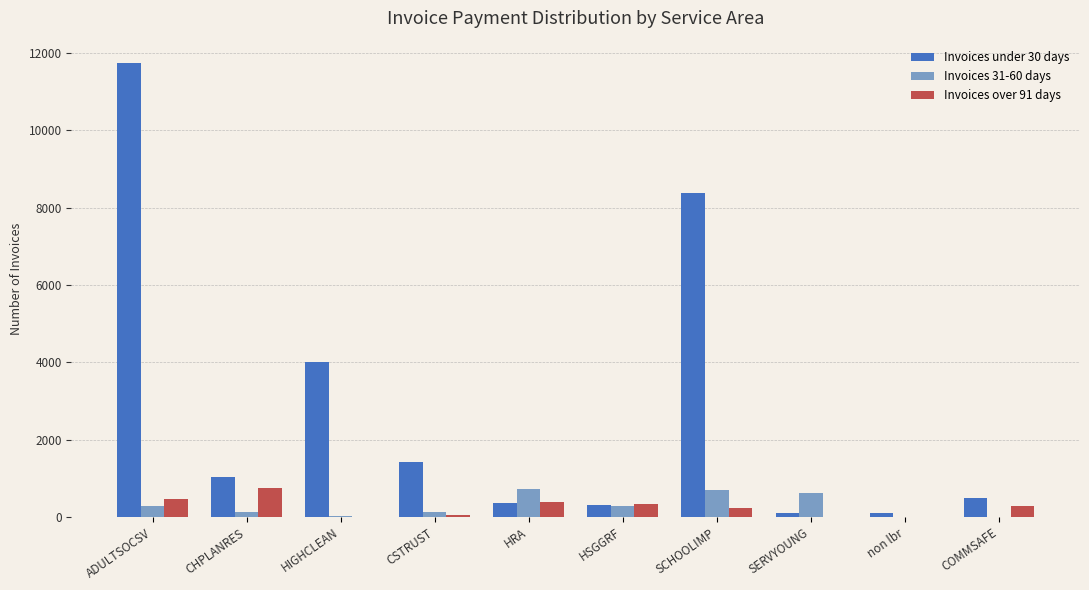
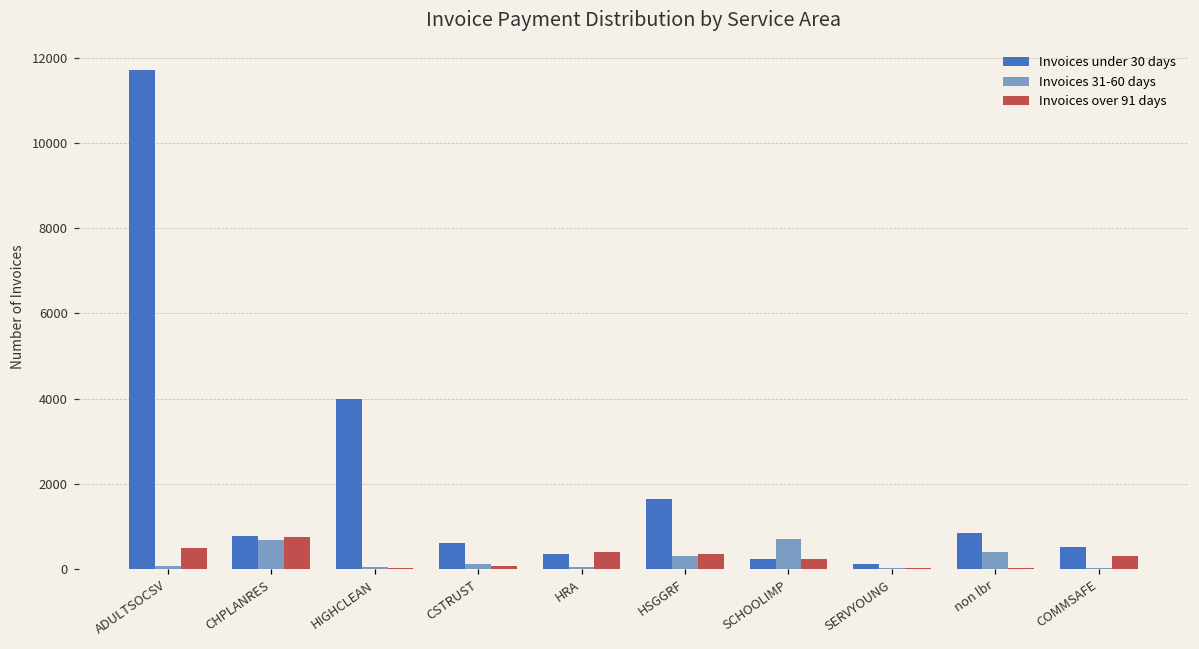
  {
    "Invoices under 30 days": {
      "ADULTSOCSV": 11700,
-     "CHPLANRES": 1000,
+     "CHPLANRES": 800,
      "HIGHCLEAN": 4000,
-     "CSTRUST": 1400,
+     "CSTRUST": 600,
      "HRA": 400,
-     "HSGGRF": 300,
-     "SCHOOLIMP": 8400,
+     "HSGGRF": 1600,
+     "SCHOOLIMP": 200,
      "SERVYOUNG": 100,
-     "non lbr": 100,
+     "non lbr": 800,
      "COMMSAFE": 500
    },
    "Invoices 31-60 days": {
-     "ADULTSOCSV": 300,
-     "CHPLANRES": 100,
+     "ADULTSOCSV": 100,
+     "CHPLANRES": 700,
      "CSTRUST": 100,
-     "HRA": 700,
+     "HRA": 0,
      "HSGGRF": 300,
      "SCHOOLIMP": 700,
-     "SERVYOUNG": 600,
-     "non lbr": 0
+     "SERVYOUNG": 0,
+     "non lbr": 400
    },
    "Invoices over 91 days": {
      "ADULTSOCSV": 500,
      "CHPLANRES": 700,
      "HRA": 400,
      "HSGGRF": 300,
      "SCHOOLIMP": 200,
      "COMMSAFE": 300
    }
  }
